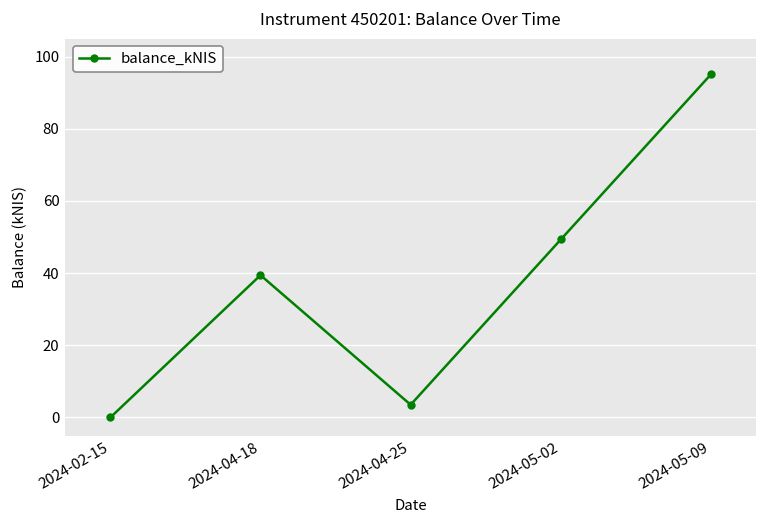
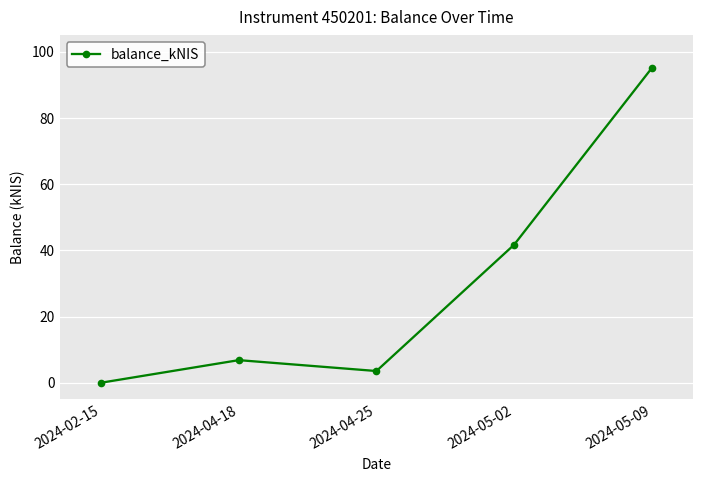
  {
    "2024-02-15": 0,
-   "2024-04-18": 39,
+   "2024-04-18": 7,
    "2024-04-25": 4,
-   "2024-05-02": 49,
+   "2024-05-02": 42,
    "2024-05-09": 95
  }
